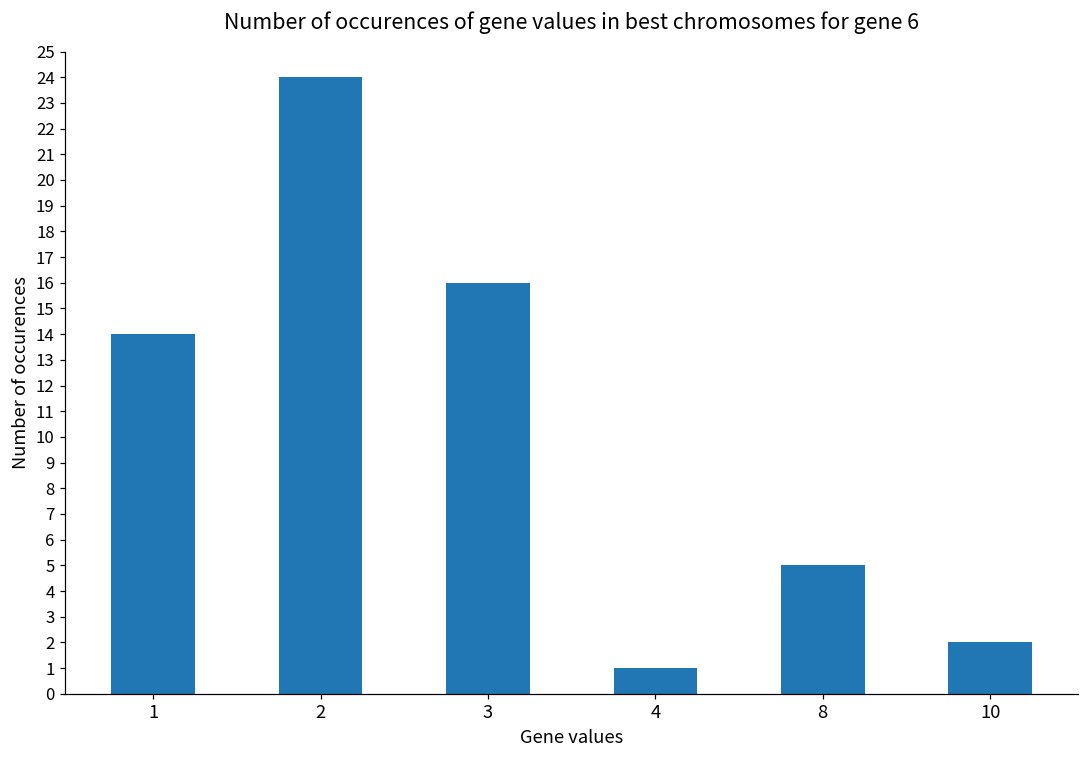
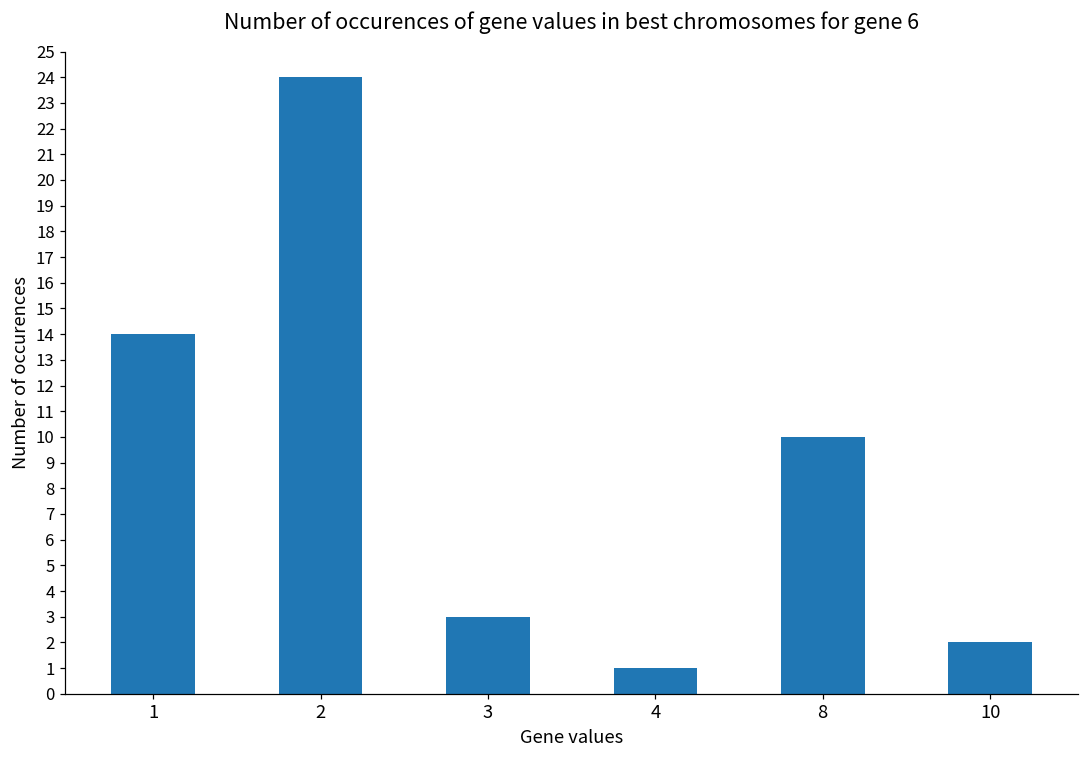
  {
    "1": 14,
    "2": 24,
-   "3": 16,
+   "3": 3,
    "4": 1,
-   "8": 5,
+   "8": 10,
    "10": 2
  }
